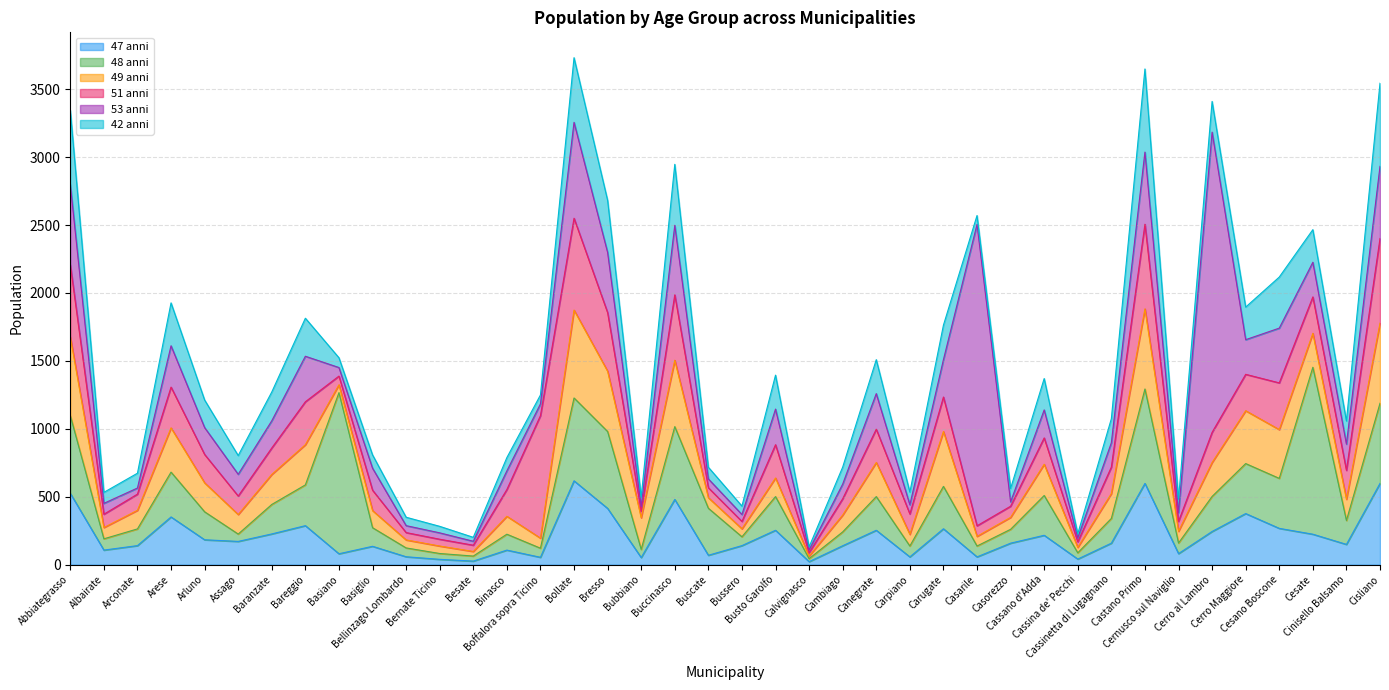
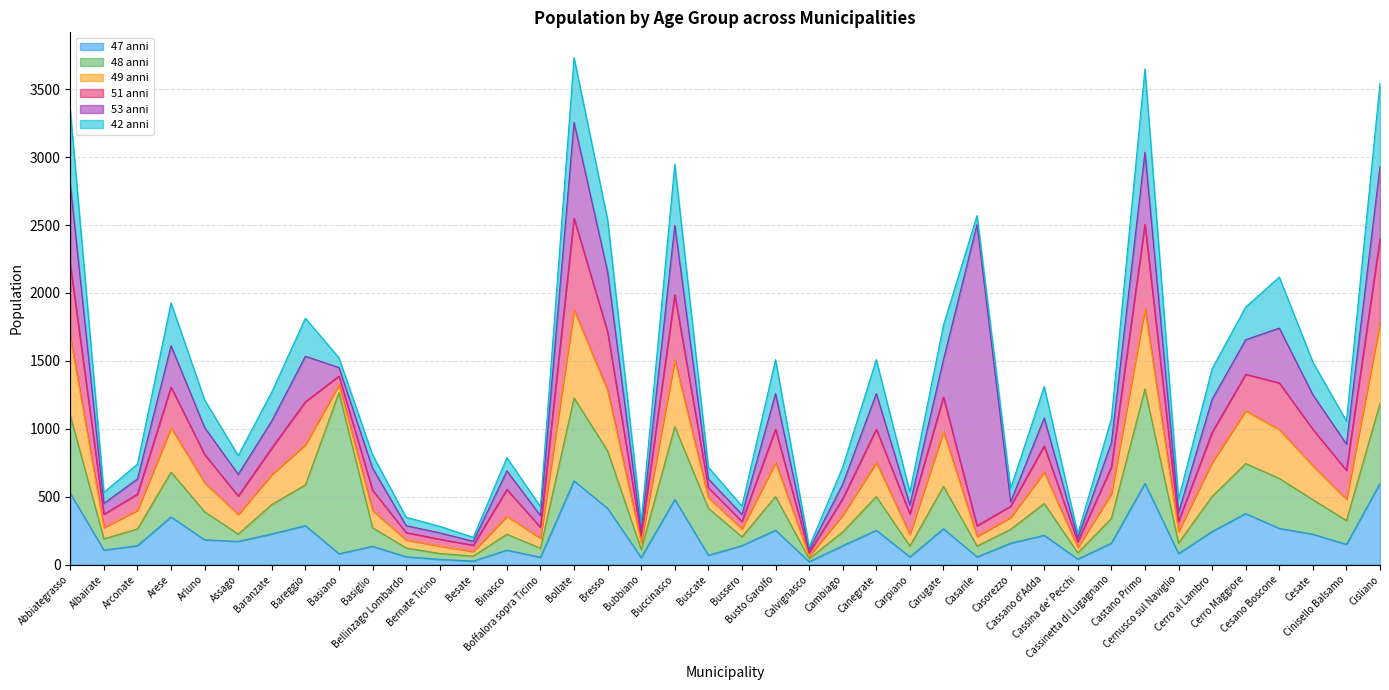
  {
    "48 anni": {
      "Abbiategrasso": 570,
      "Albairate": 80,
      "Arconate": 120,
      "Arese": 330,
      "Arluno": 210,
      "Assago": 50,
      "Baranzate": 220,
      "Bareggio": 300,
      "Basiano": 1190,
      "Basiglio": 140,
      "Bellinzago Lombardo": 70,
      "Bernate Ticino": 40,
      "Besate": 40,
      "Binasco": 120,
      "Boffalora sopra Ticino": 70,
      "Bollate": 610,
-     "Bresso": 570,
+     "Bresso": 420,
      "Bubbiano": 60,
      "Buccinasco": 540,
      "Buscate": 350,
      "Bussero": 70,
      "Busto Garolfo": 250,
      "Calvignasco": 20,
      "Cambiago": 100,
      "Canegrate": 250,
      "Carpiano": 80,
      "Carugate": 310,
      "Casarile": 80,
      "Casorezzo": 100,
-     "Cassano d'Adda": 290,
+     "Cassano d'Adda": 230,
      "Cassina de' Pecchi": 50,
      "Cassinetta di Lugagnano": 180,
      "Castano Primo": 700,
      "Cernusco sul Naviglio": 80,
      "Cerro al Lambro": 260,
      "Cerro Maggiore": 370,
      "Cesano Boscone": 370,
-     "Cesate": 1230,
+     "Cesate": 250,
      "Cinisello Balsamo": 180,
      "Cisliano": 590
    },
    "49 anni": {
      "Abbiategrasso": 580,
      "Albairate": 80,
      "Arconate": 140,
      "Arese": 330,
      "Arluno": 210,
      "Assago": 140,
      "Baranzate": 220,
      "Bareggio": 300,
      "Basiano": 60,
      "Basiglio": 130,
      "Bellinzago Lombardo": 60,
      "Bernate Ticino": 60,
      "Besate": 30,
      "Binasco": 130,
      "Boffalora sopra Ticino": 70,
      "Bollate": 650,
      "Bresso": 440,
-     "Bubbiano": 230,
+     "Bubbiano": 50,
      "Buccinasco": 490,
      "Buscate": 80,
      "Bussero": 60,
-     "Busto Garolfo": 140,
+     "Busto Garolfo": 250,
      "Calvignasco": 20,
      "Cambiago": 120,
      "Canegrate": 250,
      "Carpiano": 90,
      "Carugate": 400,
      "Casarile": 70,
      "Casorezzo": 90,
      "Cassano d'Adda": 230,
      "Cassina de' Pecchi": 40,
      "Cassinetta di Lugagnano": 180,
      "Castano Primo": 590,
      "Cernusco sul Naviglio": 90,
      "Cerro al Lambro": 250,
      "Cerro Maggiore": 390,
      "Cesano Boscone": 360,
      "Cesate": 250,
      "Cinisello Balsamo": 160,
      "Cisliano": 590
    },
    "51 anni": {
      "Abbiategrasso": 530,
      "Albairate": 100,
      "Arconate": 120,
      "Arese": 300,
      "Arluno": 210,
      "Assago": 140,
      "Baranzate": 200,
      "Bareggio": 320,
      "Basiano": 60,
      "Basiglio": 150,
      "Bellinzago Lombardo": 50,
      "Bernate Ticino": 50,
      "Besate": 50,
      "Binasco": 200,
-     "Boffalora sopra Ticino": 900,
+     "Boffalora sopra Ticino": 80,
      "Bollate": 680,
      "Bresso": 430,
      "Bubbiano": 50,
      "Buccinasco": 480,
      "Buscate": 70,
      "Bussero": 50,
      "Busto Garolfo": 250,
      "Calvignasco": 30,
      "Cambiago": 120,
      "Canegrate": 250,
      "Carpiano": 150,
      "Carugate": 250,
      "Casarile": 80,
      "Casorezzo": 80,
      "Cassano d'Adda": 190,
      "Cassina de' Pecchi": 40,
      "Cassinetta di Lugagnano": 200,
      "Castano Primo": 620,
      "Cernusco sul Naviglio": 70,
      "Cerro al Lambro": 220,
      "Cerro Maggiore": 270,
      "Cesano Boscone": 340,
      "Cesate": 270,
      "Cinisello Balsamo": 210,
      "Cisliano": 620
    },
    "53 anni": {
      "Abbiategrasso": 590,
      "Albairate": 80,
-     "Arconate": 50,
+     "Arconate": 110,
      "Arese": 300,
      "Arluno": 200,
      "Assago": 160,
      "Baranzate": 200,
      "Bareggio": 340,
      "Basiano": 60,
      "Basiglio": 160,
      "Bellinzago Lombardo": 50,
      "Bernate Ticino": 50,
      "Besate": 30,
      "Binasco": 140,
      "Boffalora sopra Ticino": 90,
      "Bollate": 710,
      "Bresso": 440,
      "Bubbiano": 40,
      "Buccinasco": 510,
      "Buscate": 70,
      "Bussero": 50,
      "Busto Garolfo": 260,
      "Calvignasco": 20,
      "Cambiago": 110,
      "Canegrate": 260,
      "Carpiano": 70,
      "Carugate": 280,
      "Casarile": 2220,
      "Casorezzo": 30,
      "Cassano d'Adda": 210,
      "Cassina de' Pecchi": 30,
      "Cassinetta di Lugagnano": 180,
      "Castano Primo": 530,
      "Cernusco sul Naviglio": 70,
-     "Cerro al Lambro": 2210,
+     "Cerro al Lambro": 240,
      "Cerro Maggiore": 260,
      "Cesano Boscone": 400,
      "Cesate": 260,
      "Cinisello Balsamo": 190,
      "Cisliano": 530
    }
  }
